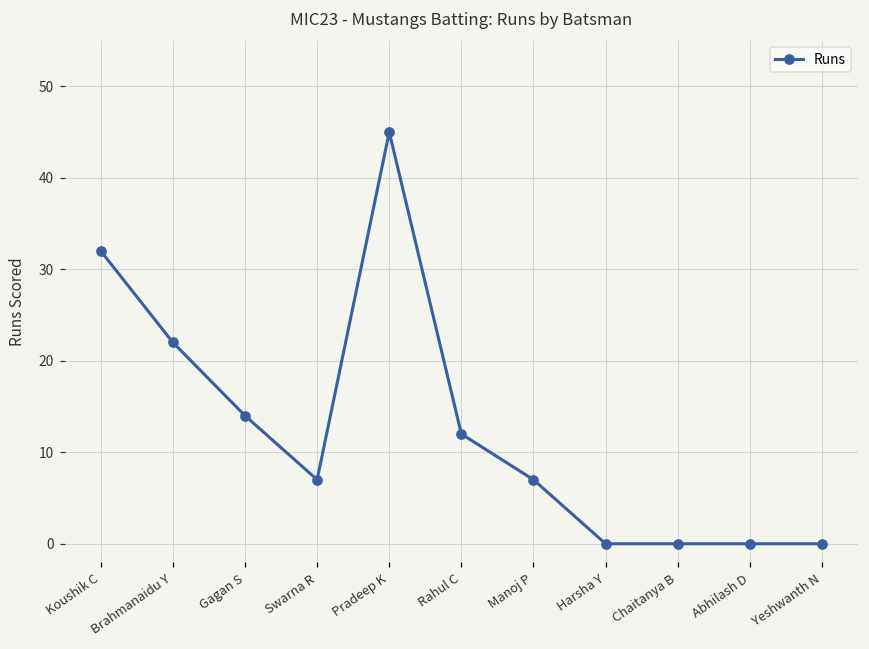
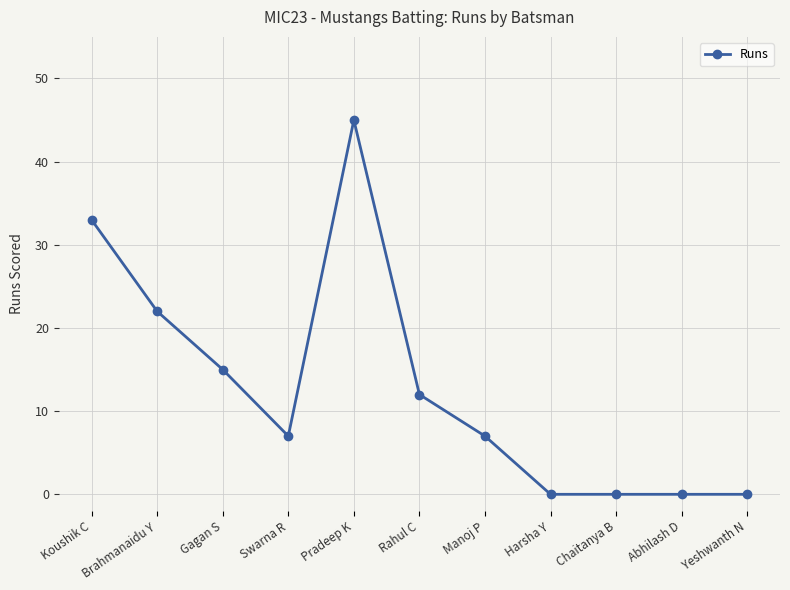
  {
-   "Koushik C": 32,
+   "Koushik C": 33,
    "Brahmanaidu Y": 22,
-   "Gagan S": 14,
+   "Gagan S": 15,
    "Swarna R": 7,
    "Pradeep K": 45,
    "Rahul C": 12,
    "Manoj P": 7,
    "Harsha Y": 0,
    "Chaitanya B": 0,
    "Abhilash D": 0,
    "Yeshwanth N": 0
  }
